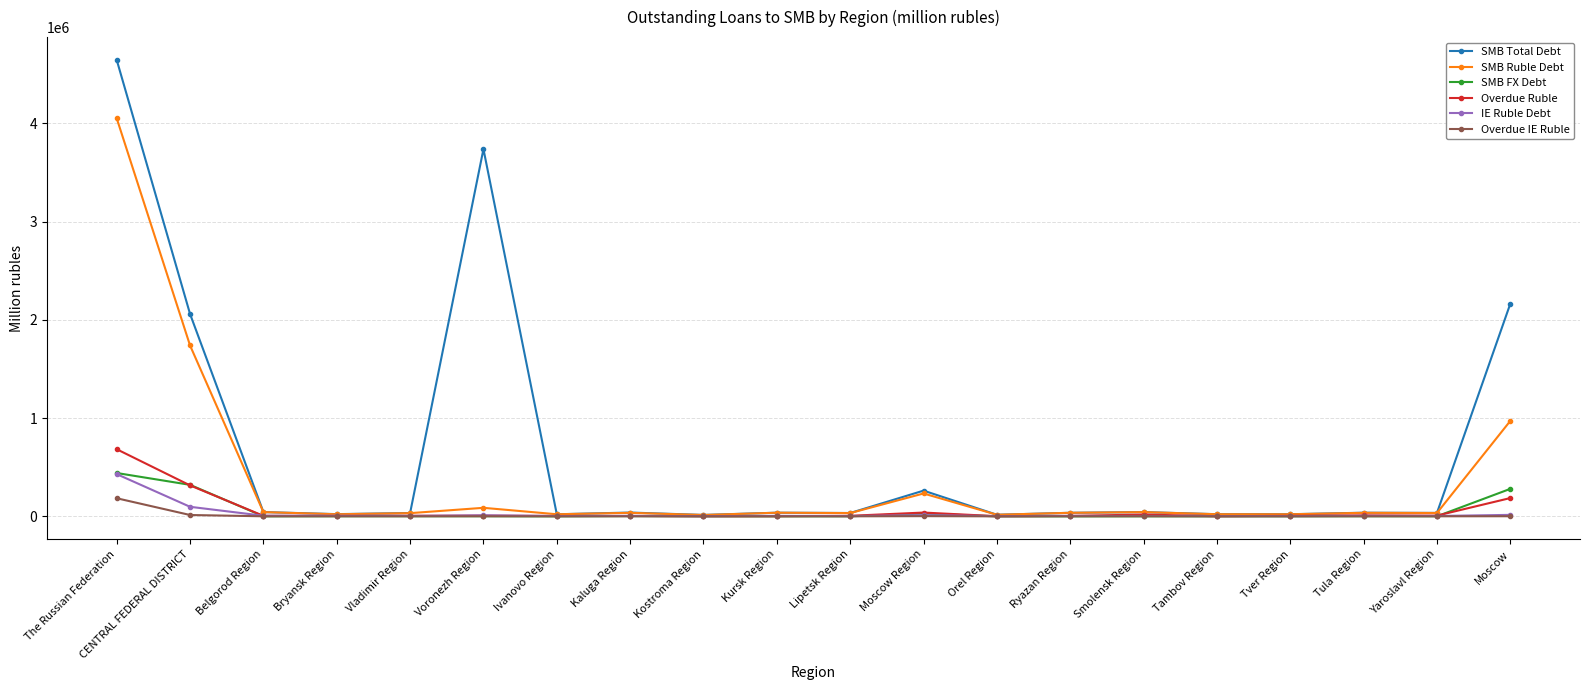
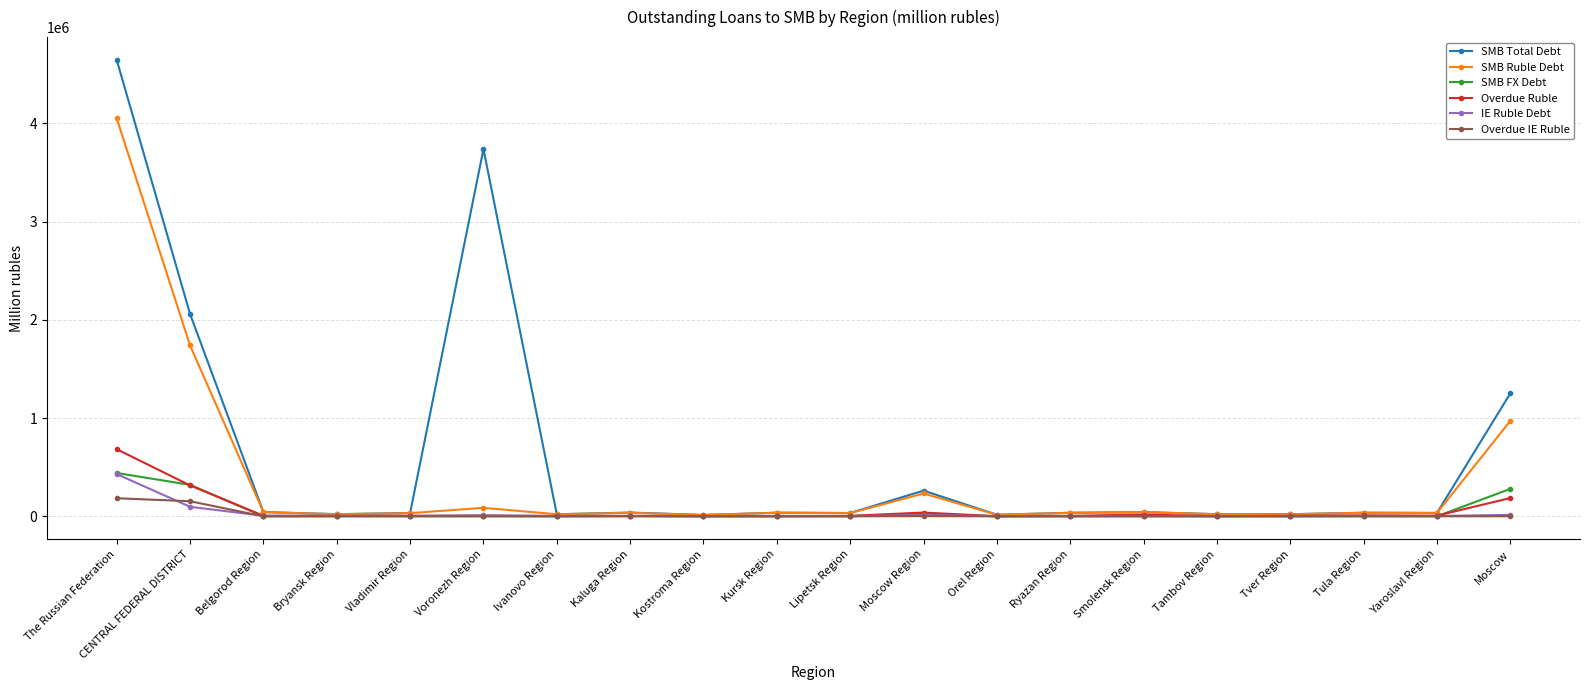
  {
    "SMB Total Debt": {
      "The Russian Federation": 4600000,
      "CENTRAL FEDERAL DISTRICT": 2100000,
      "Voronezh Region": 3700000,
      "Moscow Region": 300000,
-     "Moscow": 2200000
+     "Moscow": 1300000
    },
    "SMB Ruble Debt": {
      "The Russian Federation": 4100000,
      "CENTRAL FEDERAL DISTRICT": 1700000,
      "Voronezh Region": 100000,
      "Moscow Region": 200000,
      "Moscow": 1000000
    },
    "SMB FX Debt": {
      "Moscow": 300000
    },
    "Overdue Ruble": {
      "The Russian Federation": 700000,
      "Moscow": 200000
    },
    "IE Ruble Debt": {
      "CENTRAL FEDERAL DISTRICT": 100000
    },
    "Overdue IE Ruble": {
      "The Russian Federation": 200000,
-     "CENTRAL FEDERAL DISTRICT": 0
+     "CENTRAL FEDERAL DISTRICT": 200000
    }
  }
